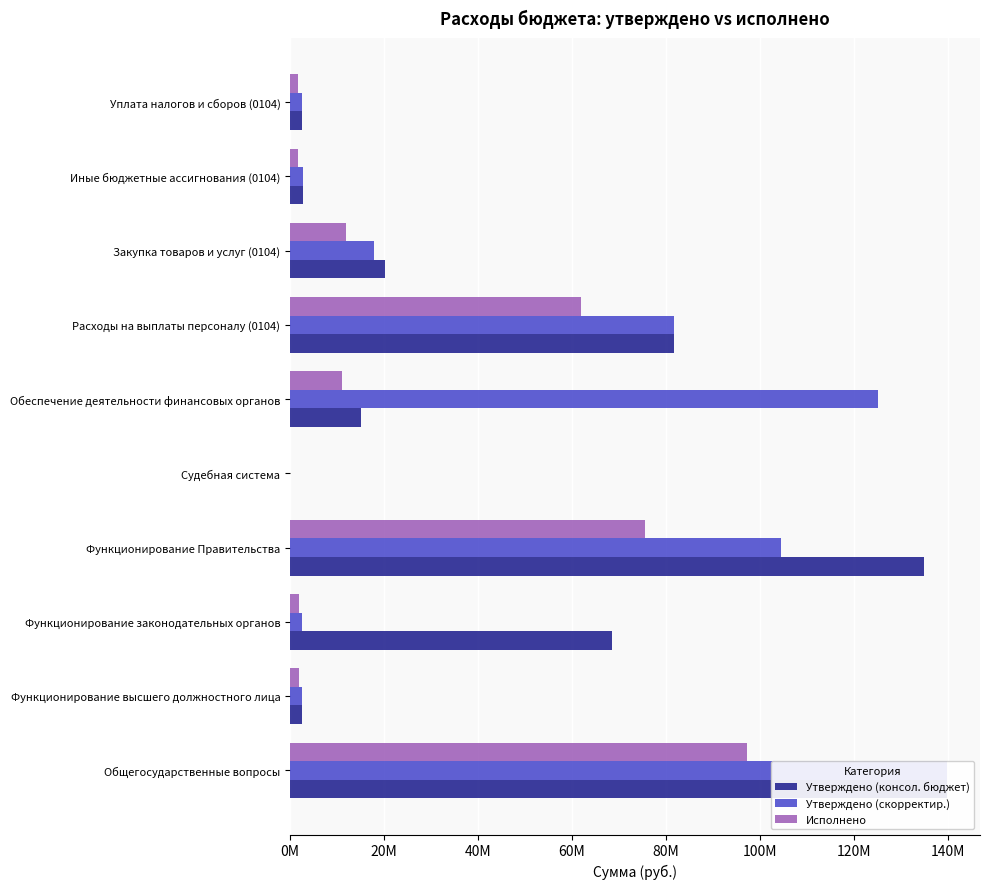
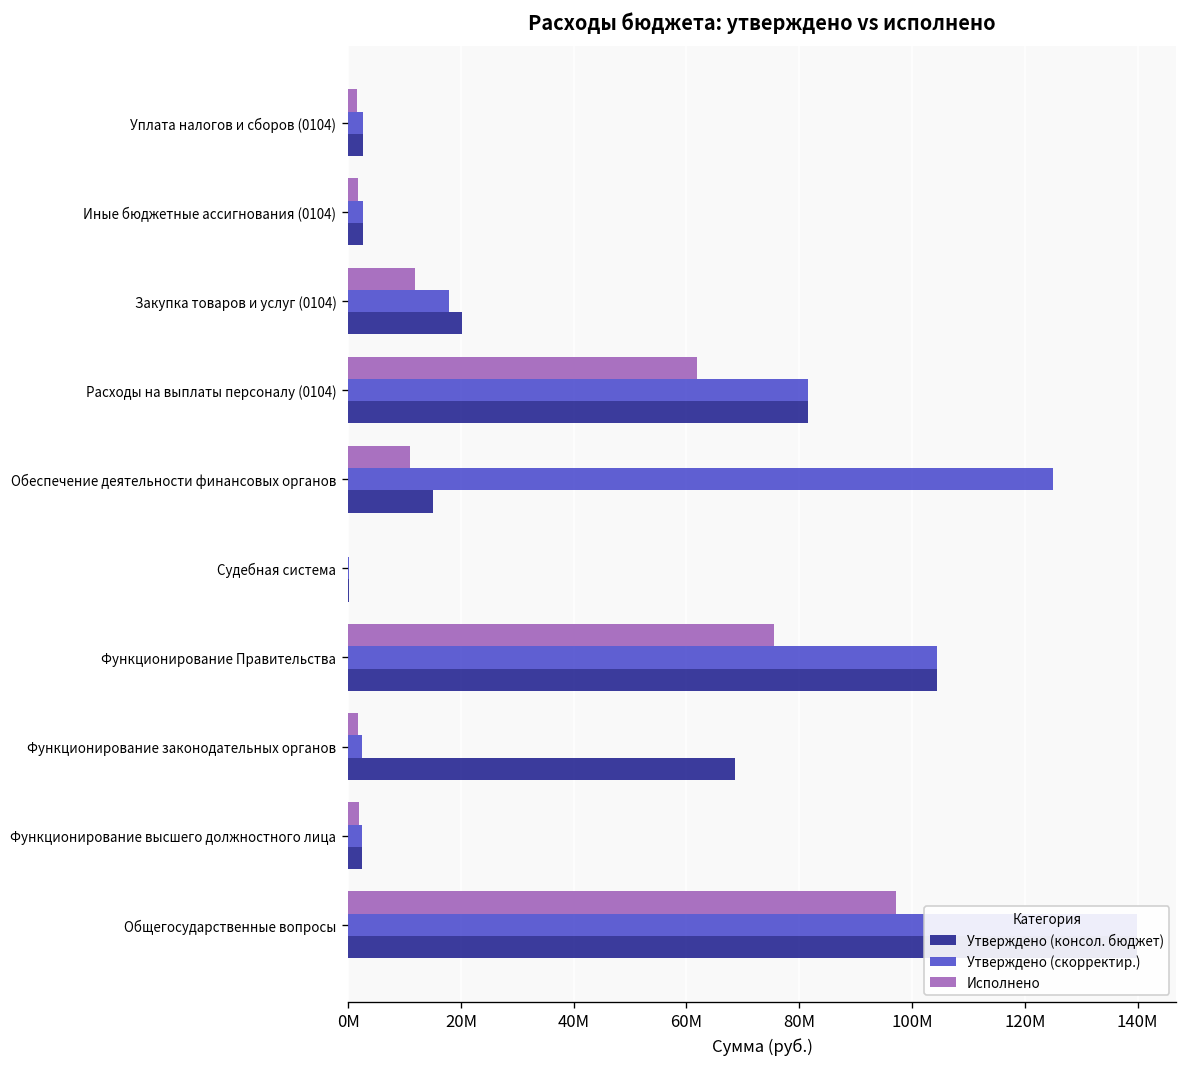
  {
    "Утверждено (консол. бюджет)": {
      "Уплата налогов и сборов (0104)": 3000000,
      "Иные бюджетные ассигнования (0104)": 3000000,
      "Закупка товаров и услуг (0104)": 20000000,
      "Расходы на выплаты персоналу (0104)": 82000000,
      "Обеспечение деятельности финансовых органов": 15000000,
-     "Функционирование Правительства": 135000000,
+     "Функционирование Правительства": 104000000,
      "Функционирование законодательных органов": 69000000,
      "Функционирование высшего должностного лица": 3000000
    },
    "Утверждено (скорректир.)": {
      "Уплата налогов и сборов (0104)": 3000000,
      "Иные бюджетные ассигнования (0104)": 3000000,
      "Закупка товаров и услуг (0104)": 18000000,
      "Расходы на выплаты персоналу (0104)": 82000000,
      "Обеспечение деятельности финансовых органов": 125000000,
      "Функционирование Правительства": 104000000,
      "Функционирование законодательных органов": 2000000,
      "Функционирование высшего должностного лица": 3000000
    },
    "Исполнено": {
      "Уплата налогов и сборов (0104)": 2000000,
      "Иные бюджетные ассигнования (0104)": 2000000,
      "Закупка товаров и услуг (0104)": 12000000,
      "Расходы на выплаты персоналу (0104)": 62000000,
      "Обеспечение деятельности финансовых органов": 11000000,
      "Функционирование Правительства": 75000000,
      "Функционирование законодательных органов": 2000000,
      "Функционирование высшего должностного лица": 2000000,
      "Общегосударственные вопросы": 97000000
    }
  }
